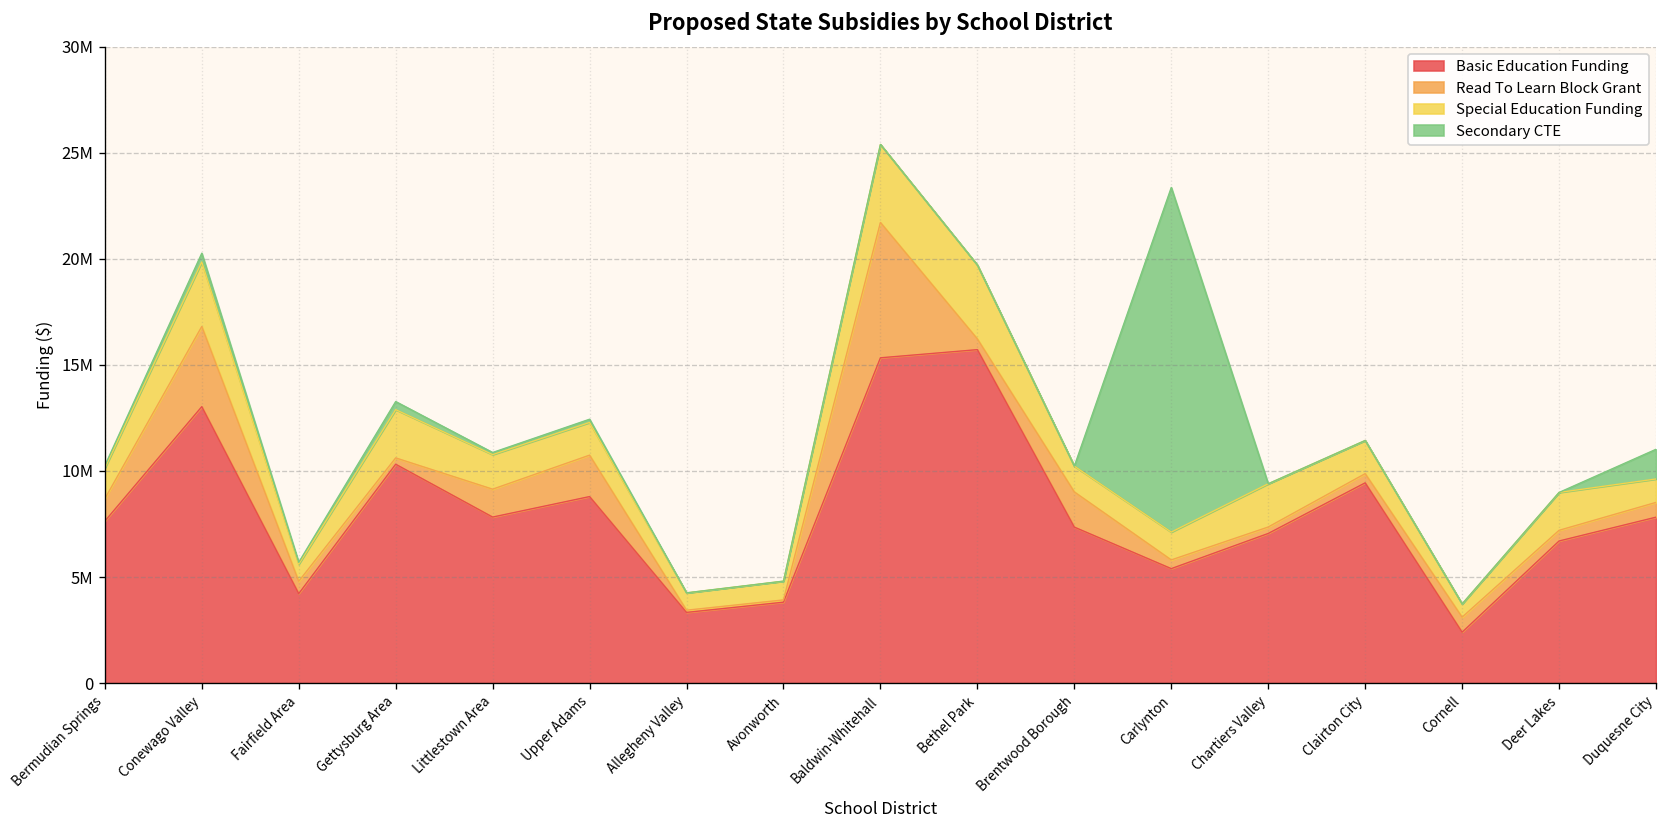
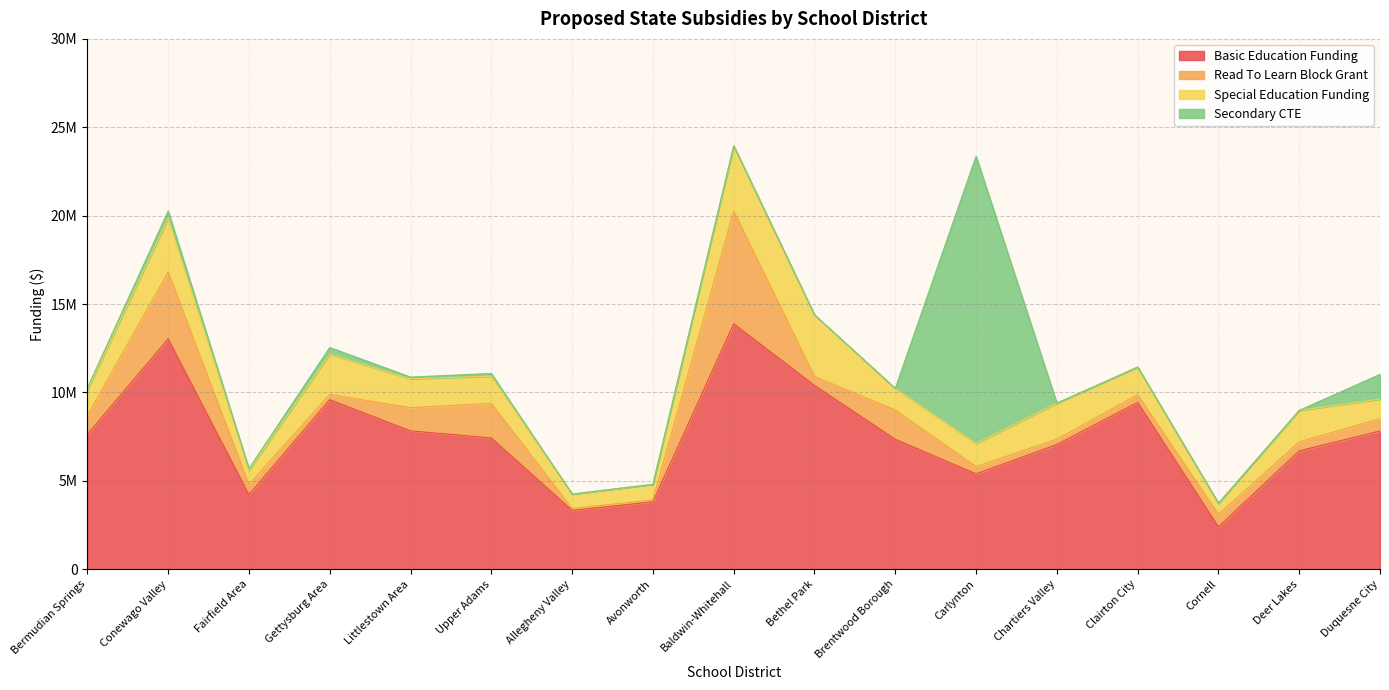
  {
    "Basic Education Funding": {
      "Bermudian Springs": 7600000,
      "Conewago Valley": 13000000,
      "Fairfield Area": 4200000,
-     "Gettysburg Area": 10300000,
+     "Gettysburg Area": 9600000,
      "Littlestown Area": 7800000,
-     "Upper Adams": 8800000,
-     "Baldwin-Whitehall": 15300000,
-     "Bethel Park": 15700000,
+     "Upper Adams": 7400000,
+     "Baldwin-Whitehall": 13900000,
+     "Bethel Park": 10400000,
      "Brentwood Borough": 7400000,
      "Carlynton": 5400000,
      "Chartiers Valley": 7100000,
      "Clairton City": 9400000,
      "Cornell": 2400000,
      "Deer Lakes": 6700000,
      "Duquesne City": 7800000
    },
    "Secondary CTE": {
      "Conewago Valley": 400000,
      "Gettysburg Area": 400000,
      "Upper Adams": 200000,
      "Carlynton": 16200000,
      "Duquesne City": 1400000
    }
  }
